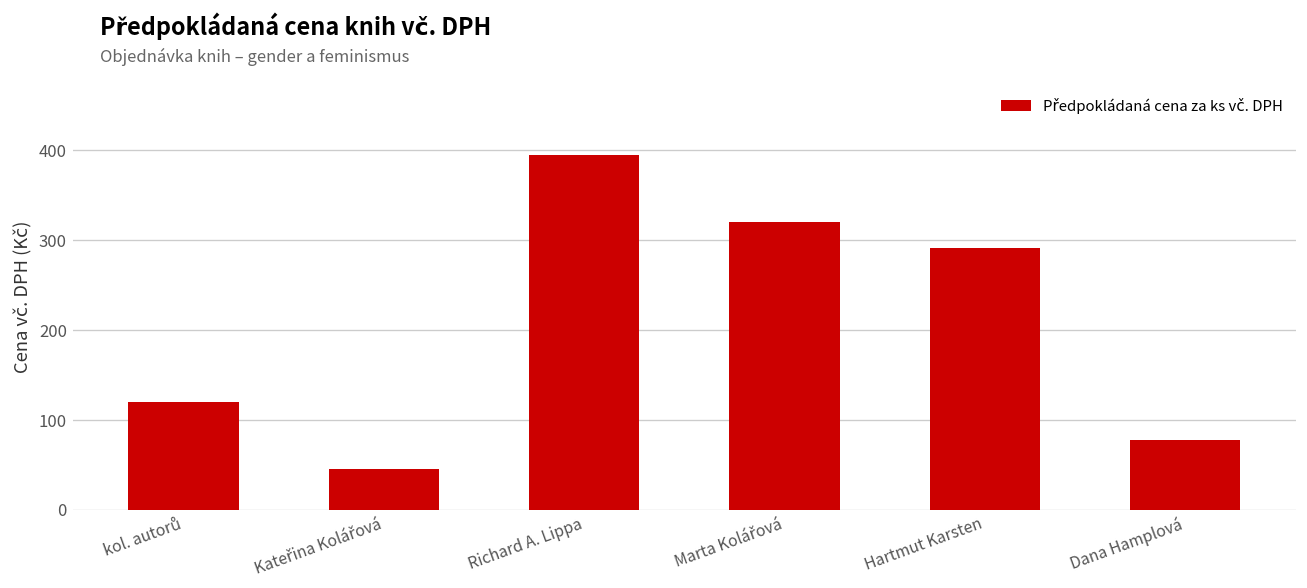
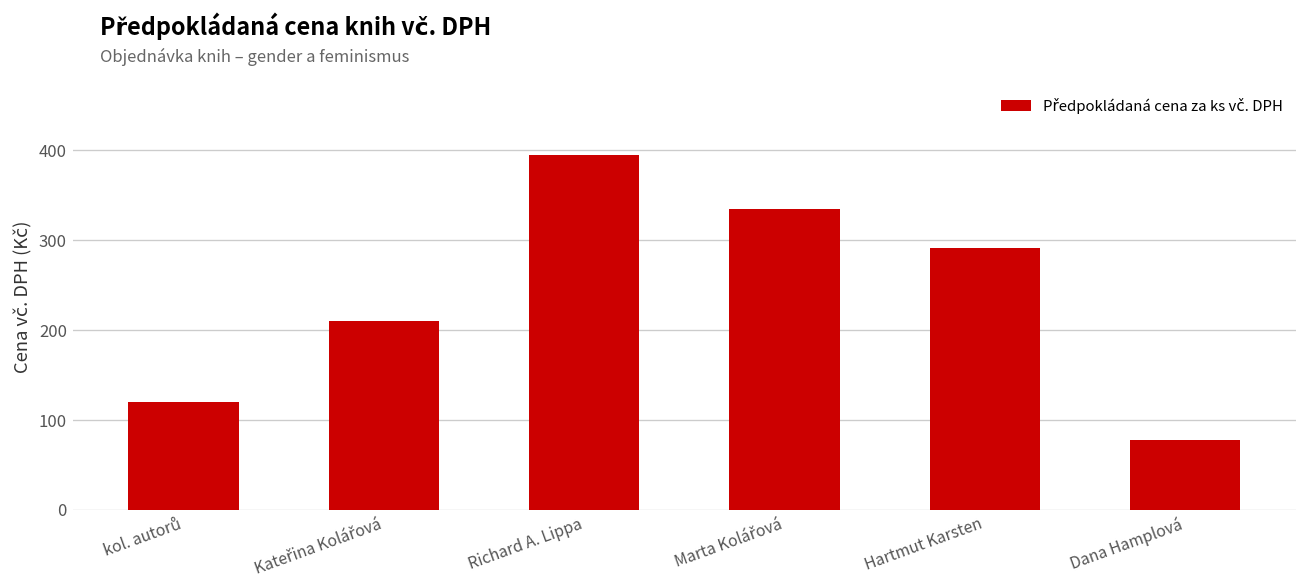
  {
    "kol. autorů": 120,
-   "Kateřina Kolářová": 50,
+   "Kateřina Kolářová": 210,
    "Richard A. Lippa": 400,
-   "Marta Kolářová": 320,
+   "Marta Kolářová": 340,
    "Hartmut Karsten": 290,
    "Dana Hamplová": 80
  }
